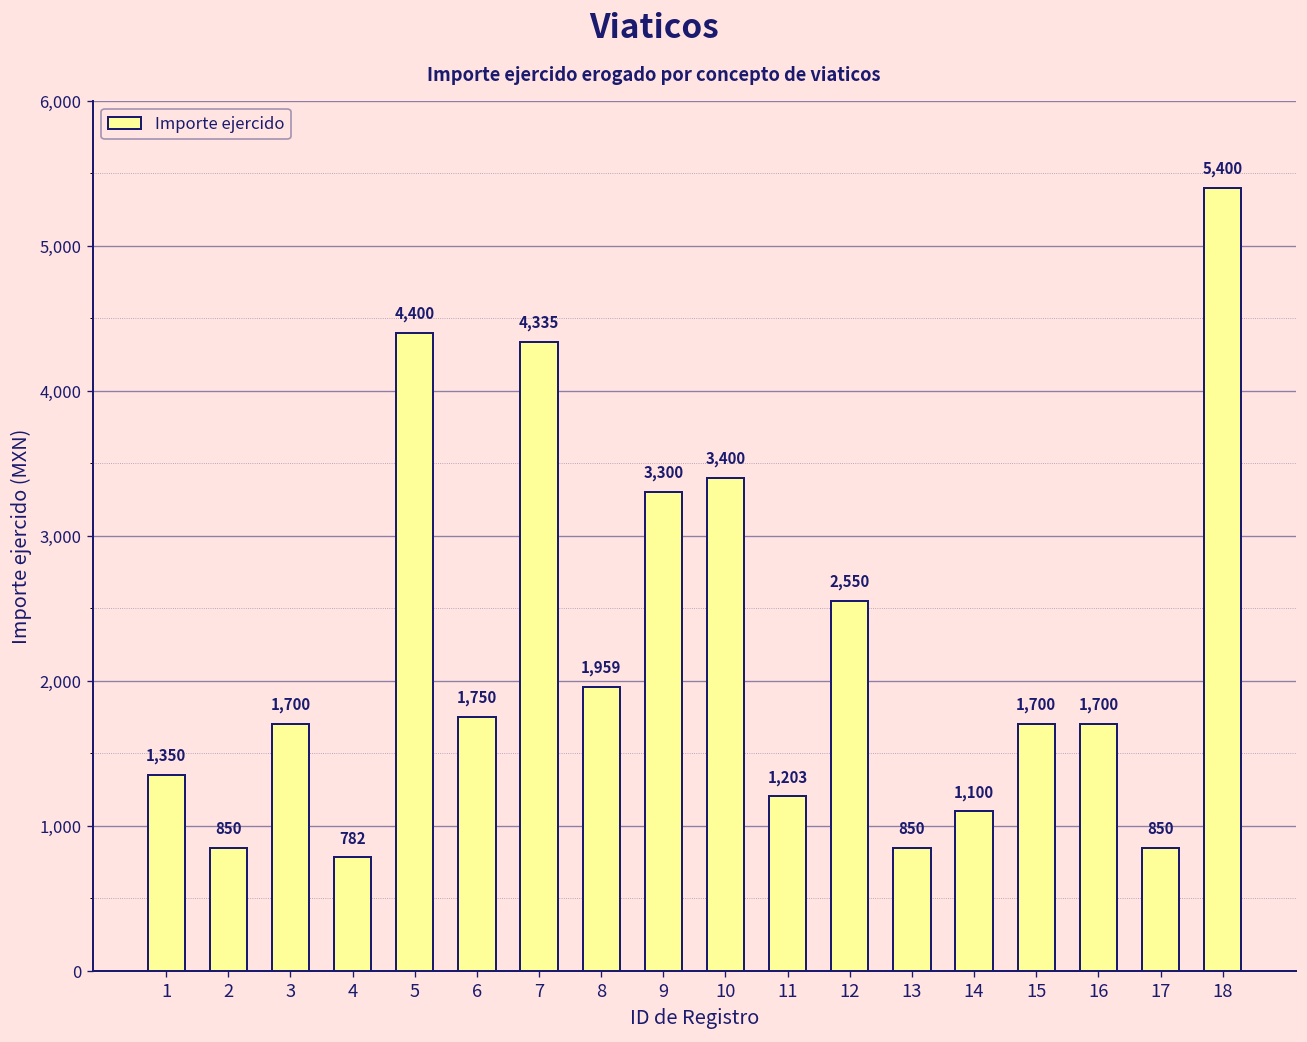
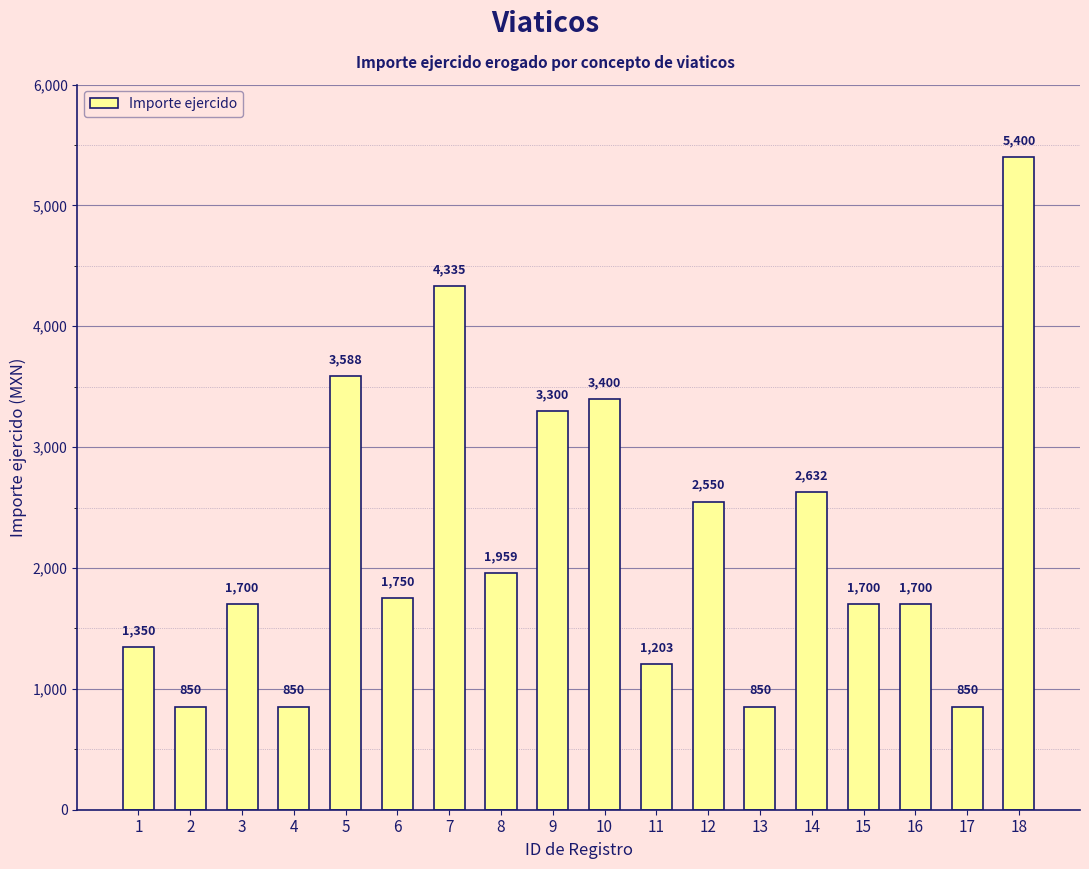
  {
    "1": "1,350",
    "2": "850",
    "3": "1,700",
-   "4": "782",
-   "5": "4,400",
+   "4": "850",
+   "5": "3,588",
    "6": "1,750",
    "7": "4,335",
    "8": "1,959",
    "9": "3,300",
    "10": "3,400",
    "11": "1,203",
    "12": "2,550",
    "13": "850",
-   "14": "1,100",
+   "14": "2,632",
    "15": "1,700",
    "16": "1,700",
    "17": "850",
    "18": "5,400"
  }
